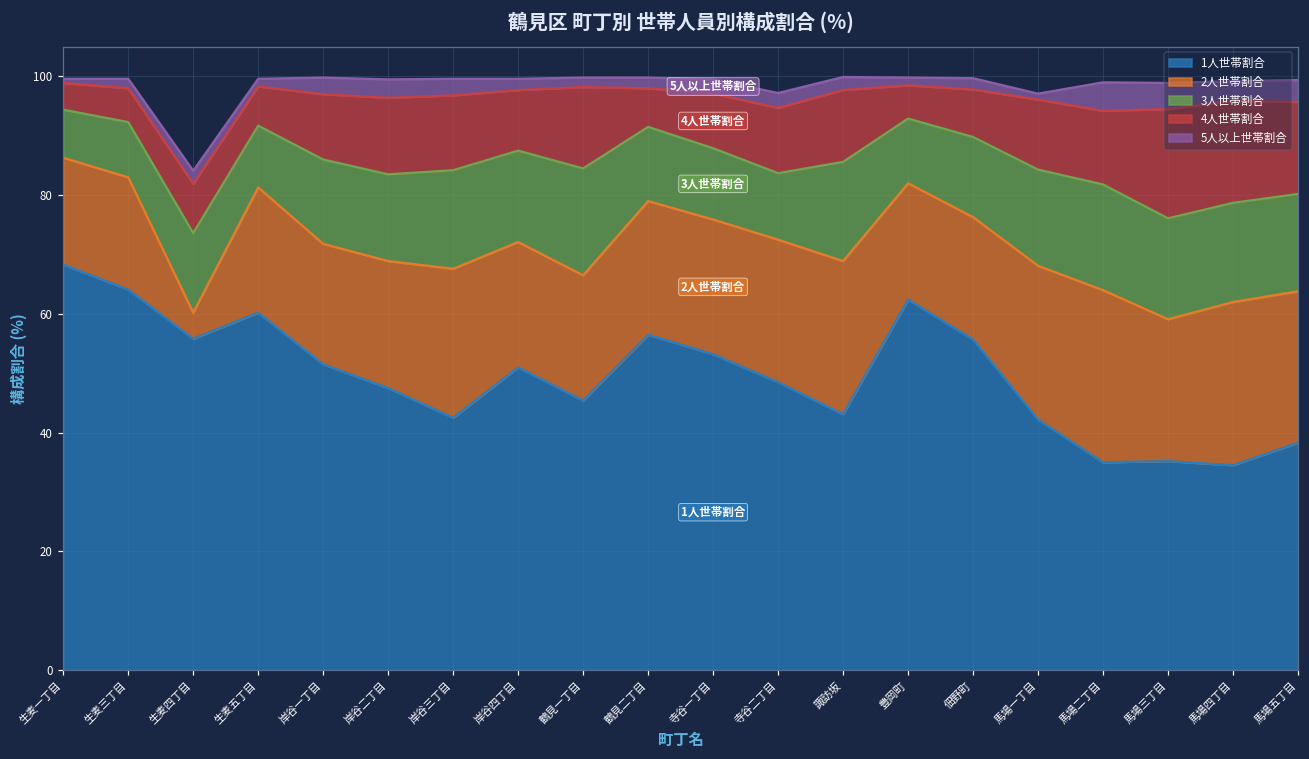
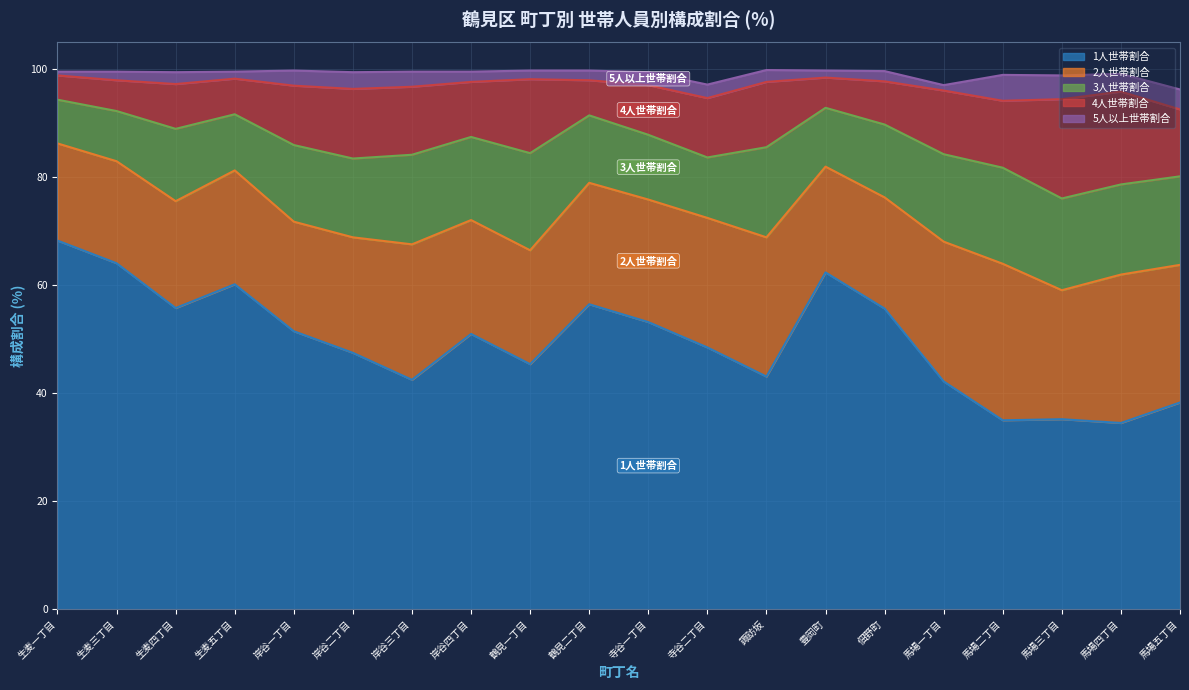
  {
    "1人世帯割合": {
      "生麦一丁目": 68,
      "生麦三丁目": 64,
      "生麦四丁目": 56,
      "生麦五丁目": 60,
      "岸谷一丁目": 52,
      "岸谷二丁目": 48,
      "岸谷三丁目": 43,
      "岸谷四丁目": 51,
      "鶴見一丁目": 45,
      "鶴見二丁目": 57,
      "寺谷一丁目": 53,
      "寺谷二丁目": 49,
      "諏訪坂": 43,
      "豊岡町": 62,
      "佃野町": 56,
      "馬場一丁目": 42,
      "馬場二丁目": 35,
      "馬場三丁目": 35,
      "馬場四丁目": 35,
      "馬場五丁目": 38
    },
    "2人世帯割合": {
      "生麦一丁目": 18,
      "生麦三丁目": 19,
-     "生麦四丁目": 4,
+     "生麦四丁目": 20,
      "生麦五丁目": 21,
      "岸谷一丁目": 20,
      "岸谷二丁目": 21,
      "岸谷三丁目": 25,
      "岸谷四丁目": 21,
      "鶴見一丁目": 21,
      "鶴見二丁目": 23,
      "寺谷一丁目": 23,
      "寺谷二丁目": 24,
      "諏訪坂": 26,
      "豊岡町": 20,
      "佃野町": 21,
      "馬場一丁目": 26,
      "馬場二丁目": 29,
      "馬場三丁目": 24,
      "馬場四丁目": 28,
      "馬場五丁目": 26
    },
    "3人世帯割合": {
      "生麦一丁目": 8,
      "生麦三丁目": 9,
      "生麦四丁目": 13,
      "生麦五丁目": 10,
      "岸谷一丁目": 14,
      "岸谷二丁目": 15,
      "岸谷三丁目": 17,
      "岸谷四丁目": 15,
      "鶴見一丁目": 18,
      "鶴見二丁目": 13,
      "寺谷二丁目": 11,
      "諏訪坂": 17,
      "豊岡町": 11,
      "佃野町": 14,
      "馬場一丁目": 16,
      "馬場二丁目": 18,
      "馬場三丁目": 17,
      "馬場四丁目": 17,
      "馬場五丁目": 16
    },
    "4人世帯割合": {
      "生麦一丁目": 5,
      "生麦三丁目": 6,
      "生麦四丁目": 8,
      "生麦五丁目": 7,
      "岸谷一丁目": 11,
      "岸谷二丁目": 13,
      "岸谷三丁目": 13,
      "岸谷四丁目": 10,
      "鶴見一丁目": 14,
      "鶴見二丁目": 7,
      "寺谷二丁目": 11,
      "諏訪坂": 12,
      "豊岡町": 6,
      "佃野町": 8,
      "馬場一丁目": 12,
      "馬場二丁目": 12,
-     "馬場五丁目": 16
+     "馬場五丁目": 12
    },
    "5人以上世帯割合": {
      "生麦一丁目": 1,
      "生麦三丁目": 2,
      "生麦四丁目": 2,
      "生麦五丁目": 1,
      "岸谷一丁目": 3,
      "岸谷二丁目": 3,
      "岸谷三丁目": 3,
      "岸谷四丁目": 2,
      "鶴見一丁目": 2,
      "鶴見二丁目": 2,
      "寺谷二丁目": 3,
      "諏訪坂": 2,
      "豊岡町": 1,
      "佃野町": 2,
      "馬場一丁目": 1,
      "馬場二丁目": 5,
      "馬場五丁目": 4
    }
  }
